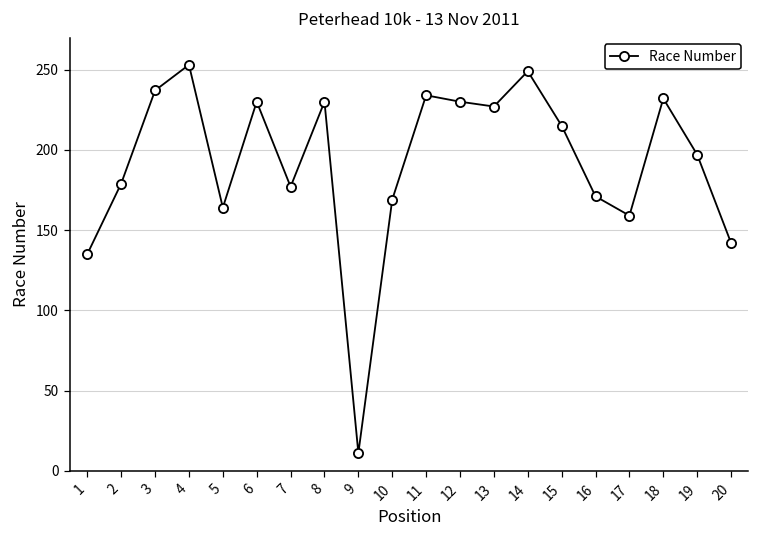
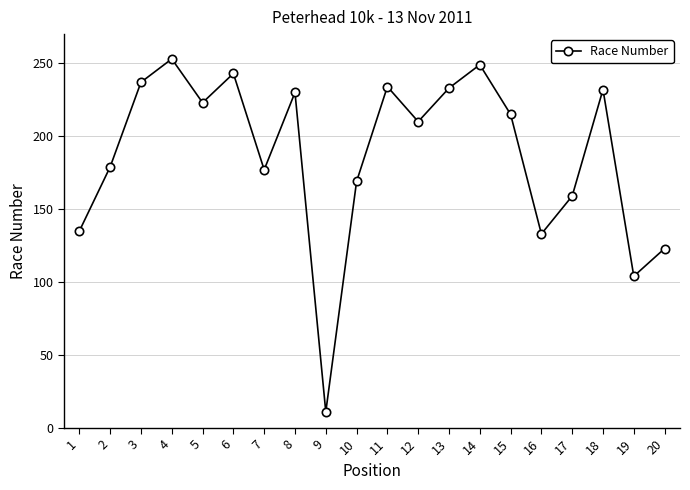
  {
    "1": 135,
    "2": 179,
    "3": 237,
    "4": 253,
-   "5": 164,
-   "6": 230,
+   "5": 223,
+   "6": 243,
    "7": 177,
    "8": 230,
    "9": 11,
    "10": 169,
    "11": 234,
-   "12": 230,
-   "13": 227,
+   "12": 210,
+   "13": 233,
    "14": 249,
    "15": 215,
-   "16": 171,
+   "16": 133,
    "17": 159,
    "18": 232,
-   "19": 197,
-   "20": 142
+   "19": 104,
+   "20": 123
  }
